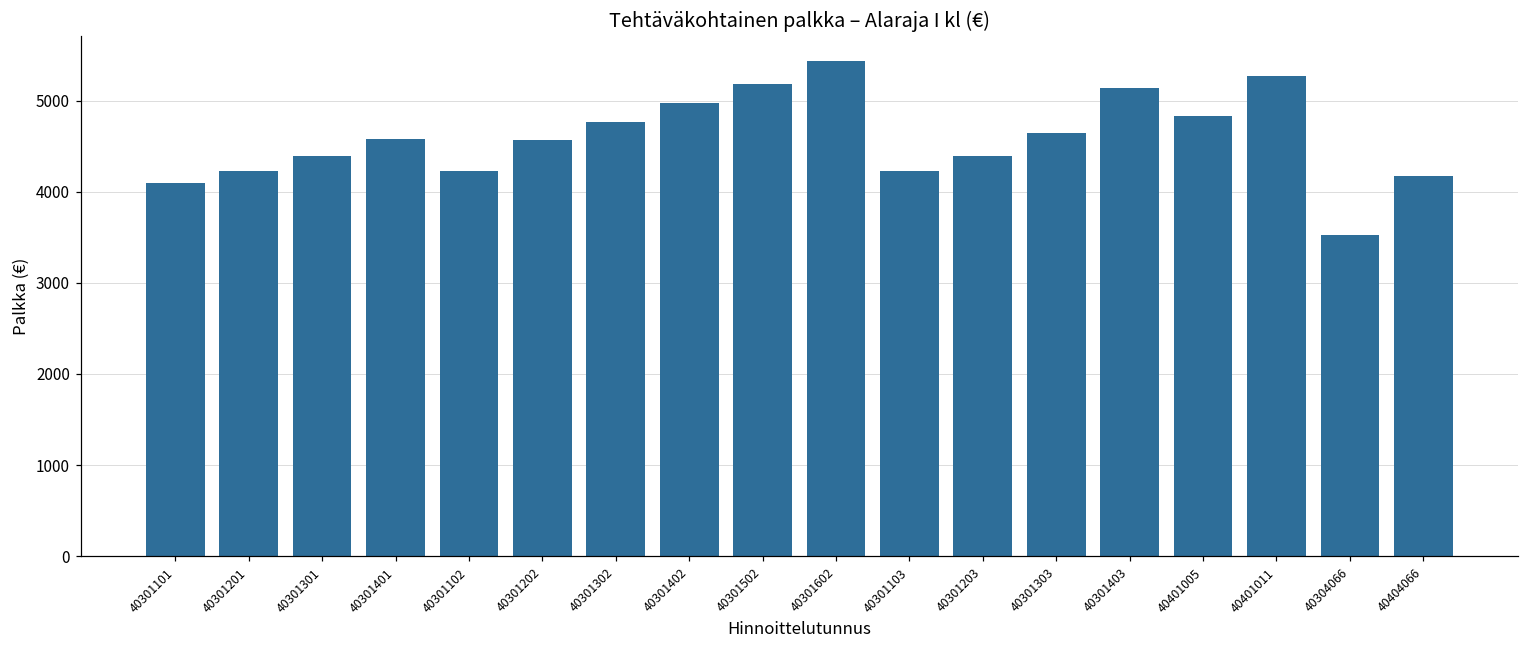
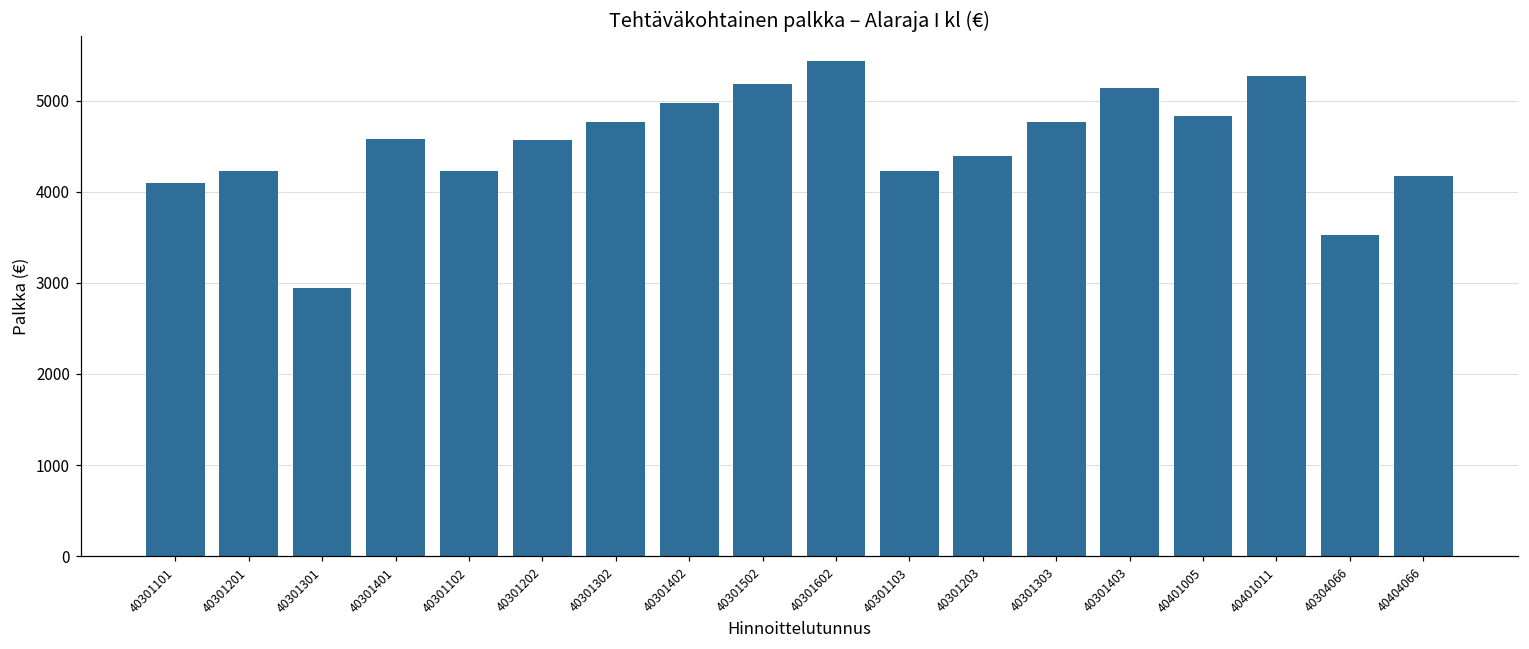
  {
    "40301101": 4100,
    "40301201": 4200,
-   "40301301": 4400,
+   "40301301": 2900,
    "40301401": 4600,
    "40301102": 4200,
    "40301202": 4600,
    "40301302": 4800,
    "40301402": 5000,
    "40301502": 5200,
    "40301602": 5400,
    "40301103": 4200,
    "40301203": 4400,
-   "40301303": 4600,
+   "40301303": 4800,
    "40301403": 5100,
    "40401005": 4800,
    "40401011": 5300,
    "40304066": 3500,
    "40404066": 4200
  }
